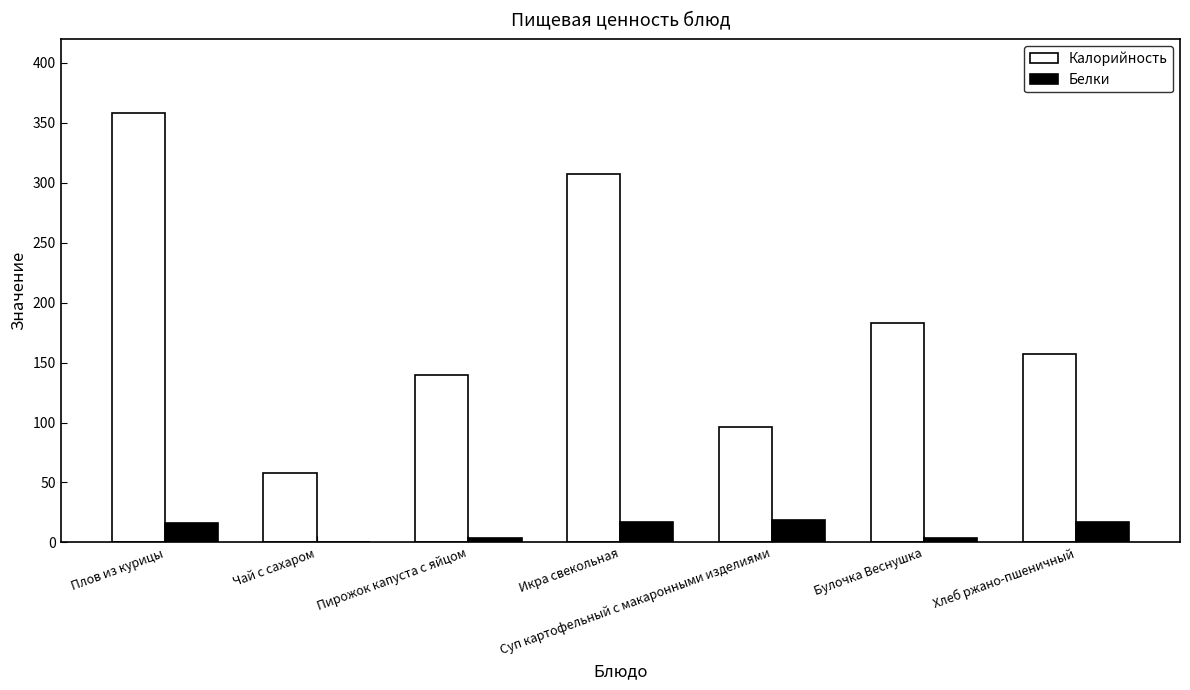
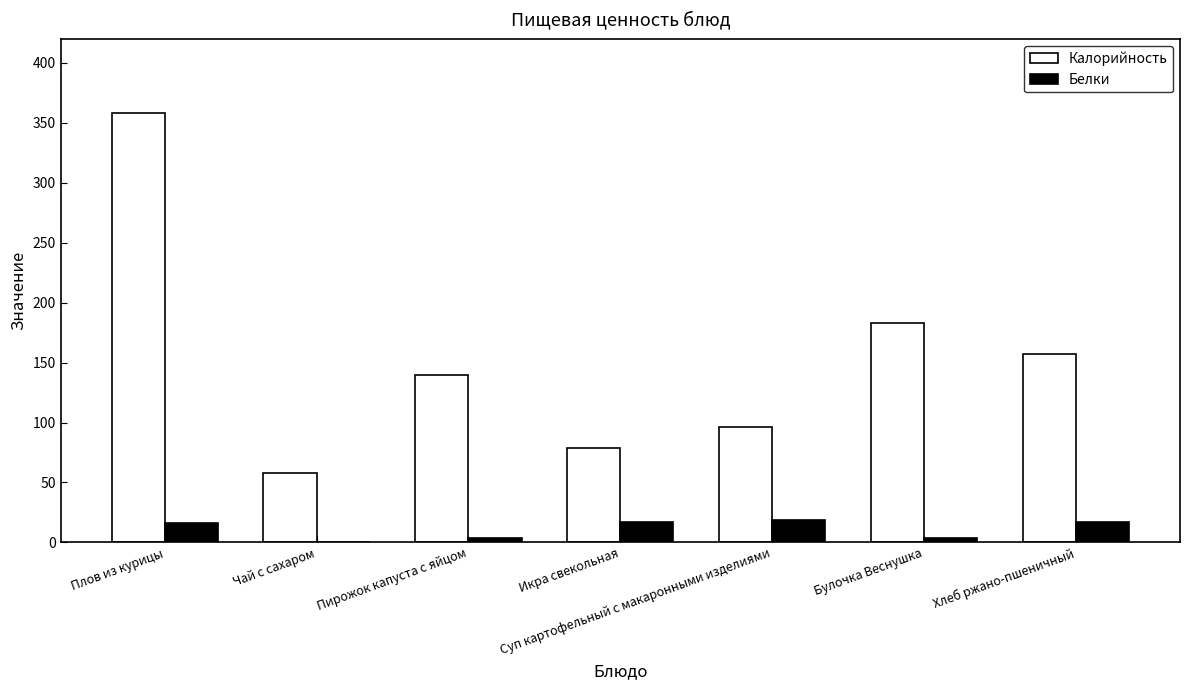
  {
    "Калорийность": {
      "Плов из курицы": 358,
      "Чай с сахаром": 58,
      "Пирожок капуста с яйцом": 140,
-     "Икра свекольная": 307,
+     "Икра свекольная": 79,
      "Суп картофельный с макаронными изделиями": 96,
      "Булочка Веснушка": 183,
      "Хлеб ржано-пшеничный": 157
    },
    "Белки": {
      "Плов из курицы": 16,
      "Чай с сахаром": 0,
      "Пирожок капуста с яйцом": 4,
      "Икра свекольная": 17,
      "Суп картофельный с макаронными изделиями": 19,
      "Булочка Веснушка": 4,
      "Хлеб ржано-пшеничный": 17
    }
  }
